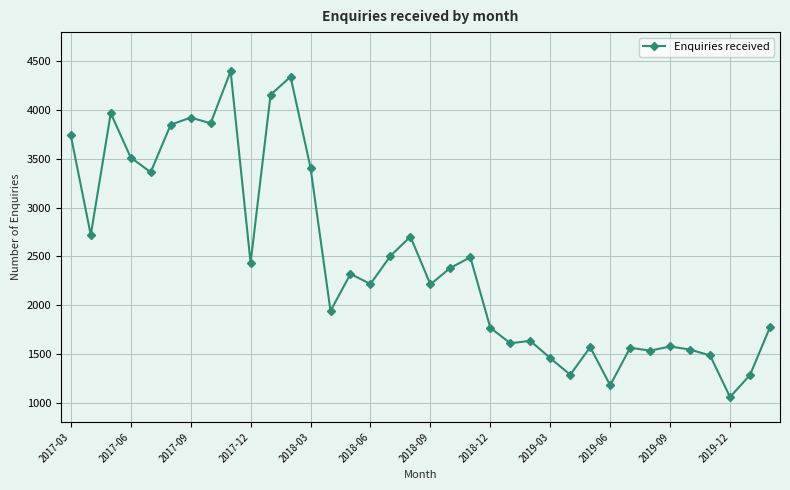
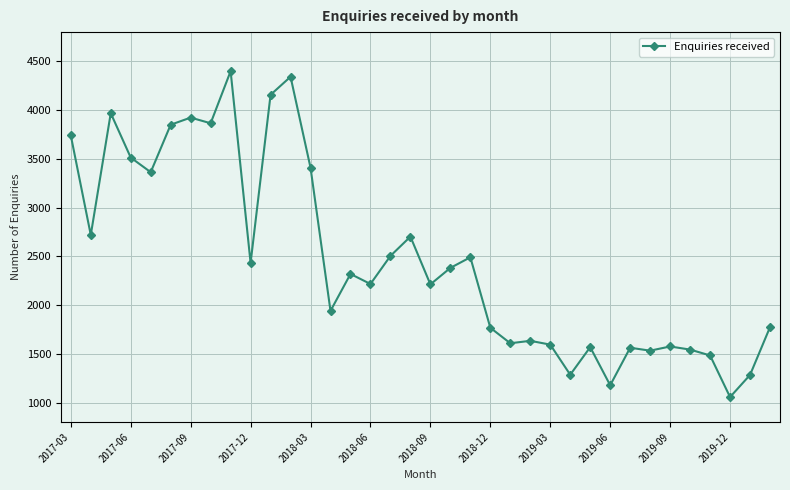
  {
    "2017-03": 3700,
    "2017-06": 3500,
    "2017-09": 3900,
    "2017-12": 2400,
    "2018-03": 3400,
    "2018-06": 2200,
    "2018-09": 2200,
    "2018-12": 1800,
-   "2019-03": 1500,
+   "2019-03": 1600,
    "2019-06": 1200,
    "2019-09": 1600,
    "2019-12": 1100
  }
